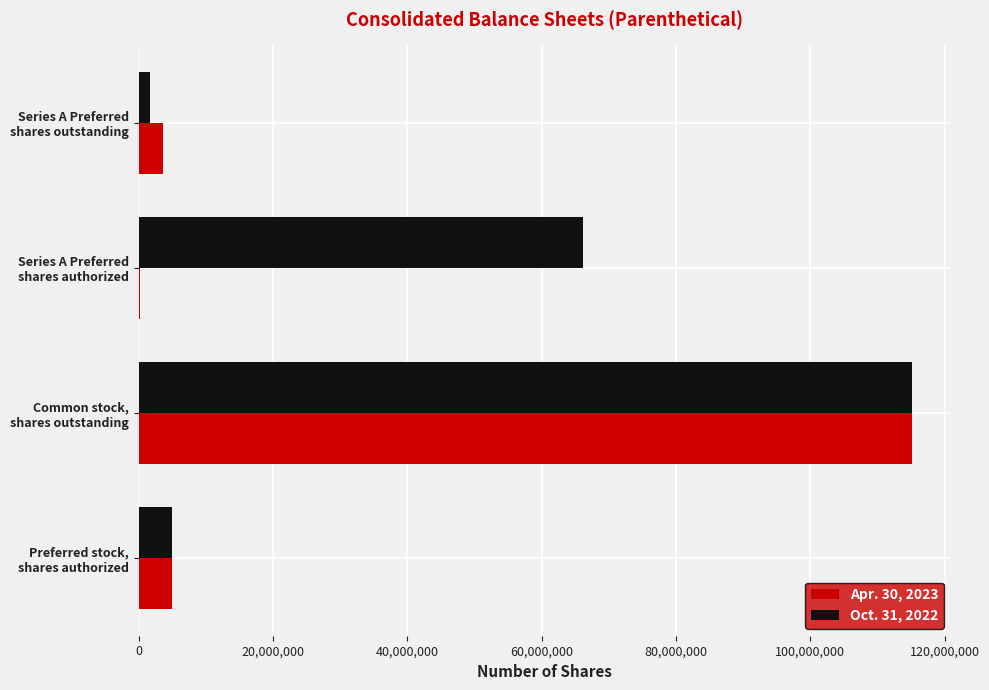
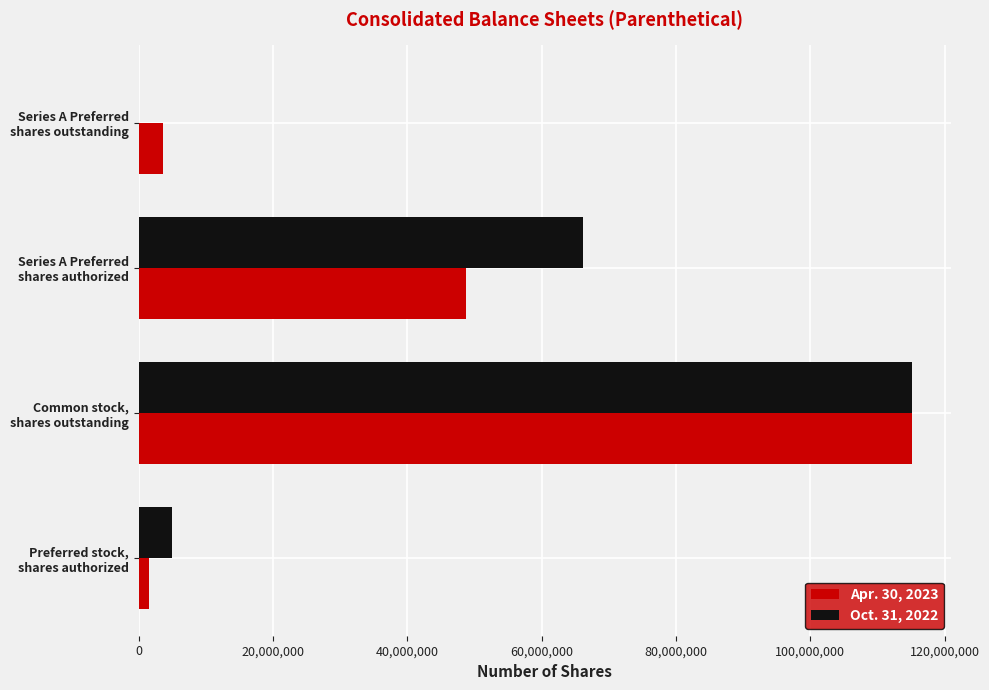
  {
    "Apr. 30, 2023": {
      "Series A Preferred shares outstanding": "4,000,000",
-     "Series A Preferred shares authorized": "0",
+     "Series A Preferred shares authorized": "49,000,000",
      "Common stock, shares outstanding": "115,000,000",
-     "Preferred stock, shares authorized": "5,000,000"
+     "Preferred stock, shares authorized": "2,000,000"
    },
    "Oct. 31, 2022": {
-     "Series A Preferred shares outstanding": "2,000,000",
+     "Series A Preferred shares outstanding": "0",
      "Series A Preferred shares authorized": "66,000,000",
      "Common stock, shares outstanding": "115,000,000",
      "Preferred stock, shares authorized": "5,000,000"
    }
  }
